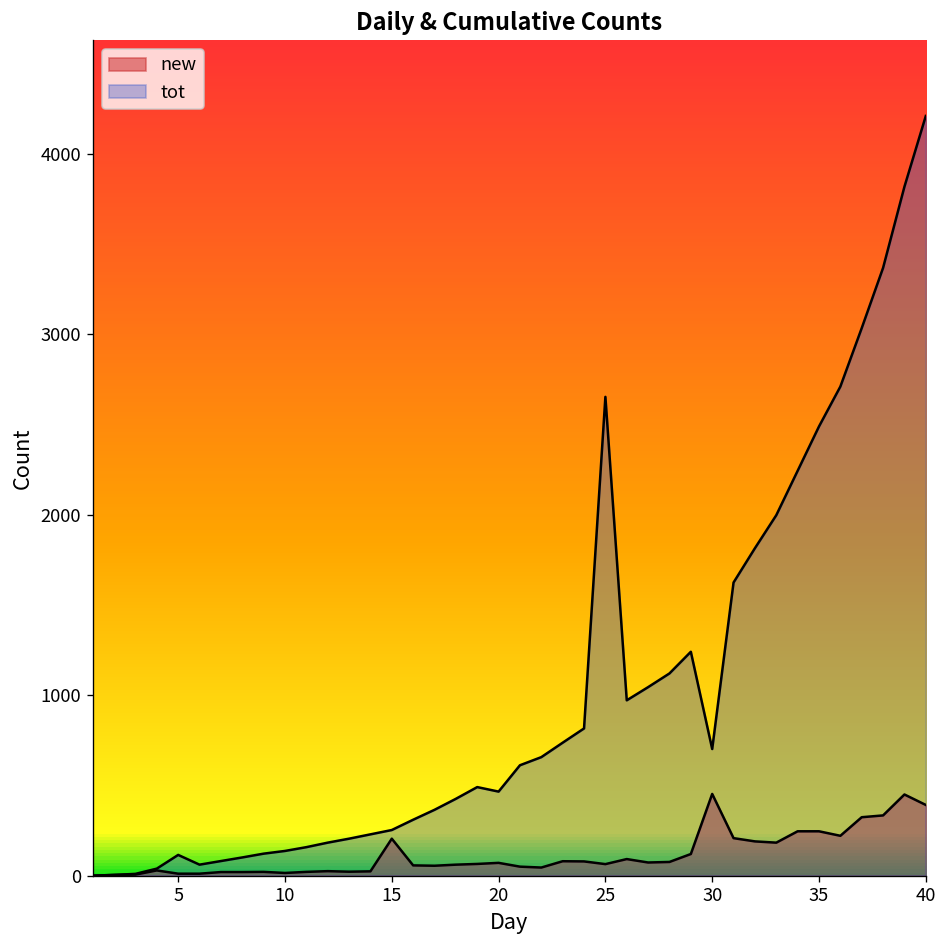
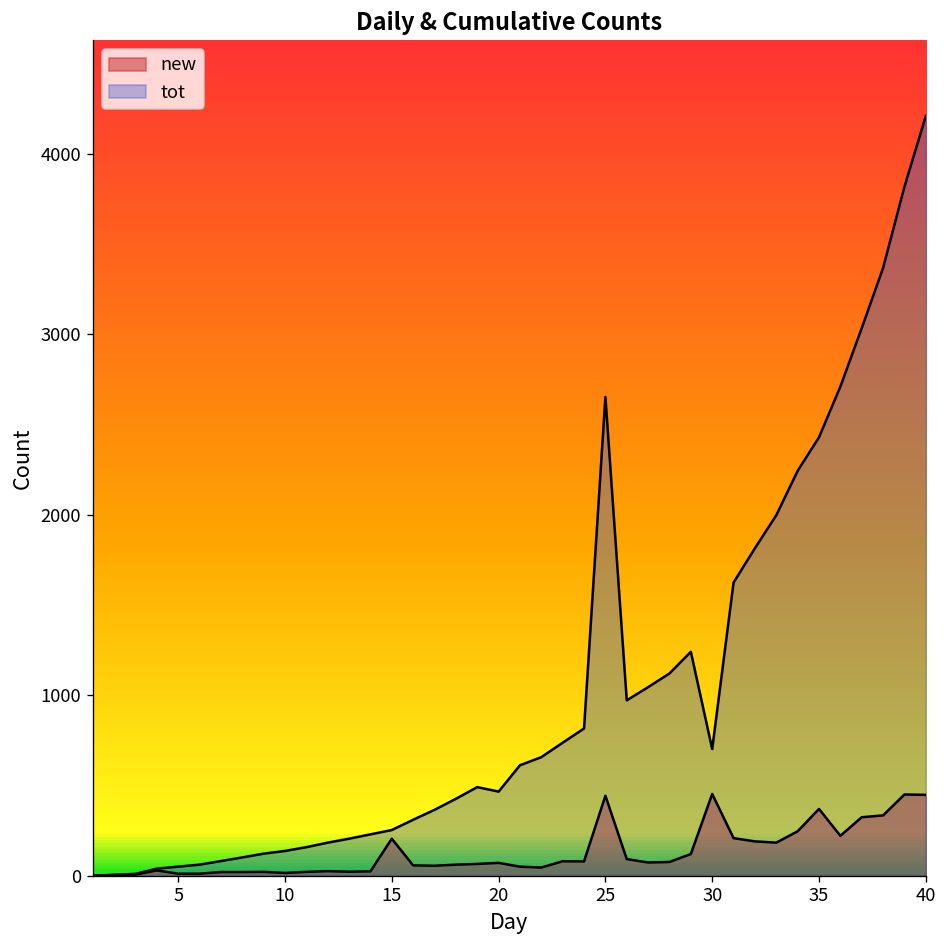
  {
    "new": {
      "5": 10,
      "10": 20,
      "15": 210,
      "20": 70,
-     "25": 60,
+     "25": 440,
      "30": 450,
-     "35": 250,
-     "40": 390
+     "35": 370,
+     "40": 450
    },
    "tot": {
-     "5": 120,
+     "5": 50,
      "10": 140,
      "15": 250,
      "20": 470,
      "25": 2650,
      "30": 700,
-     "35": 2490,
+     "35": 2430,
      "40": 4210
    }
  }
